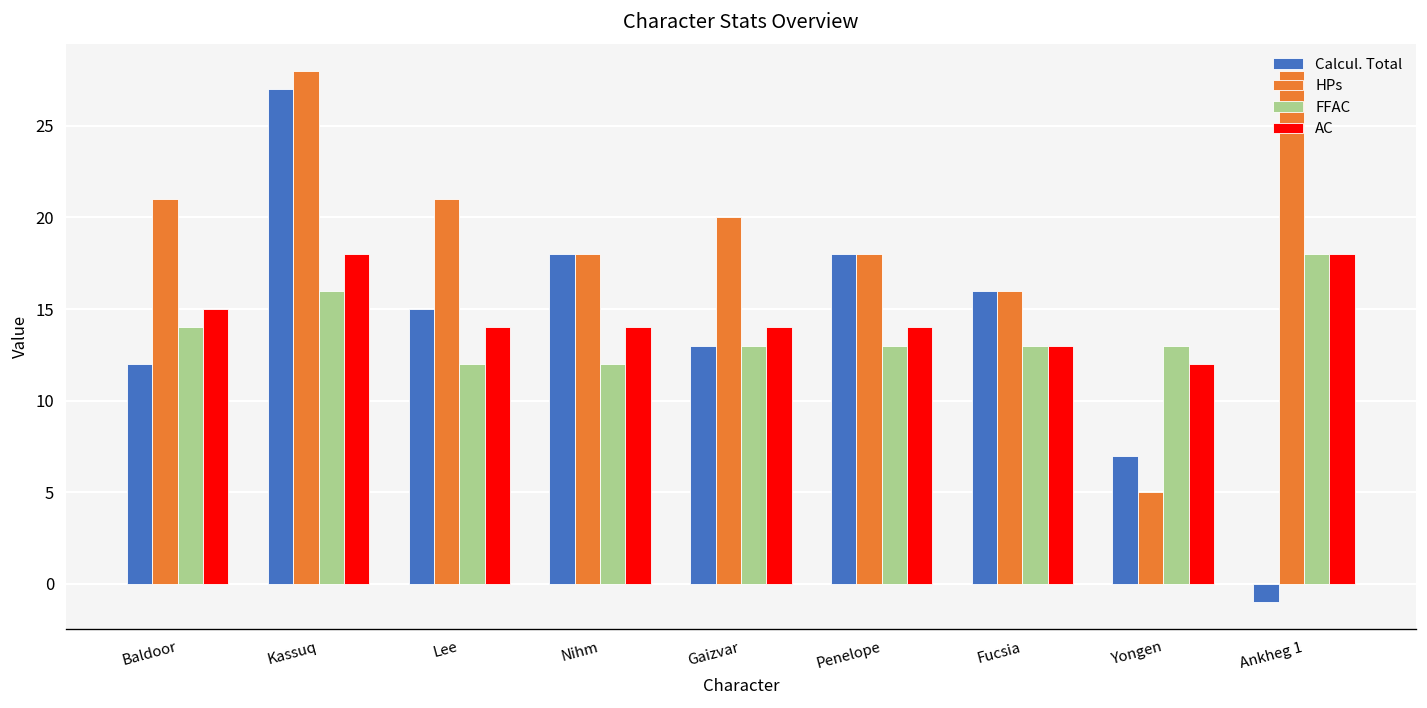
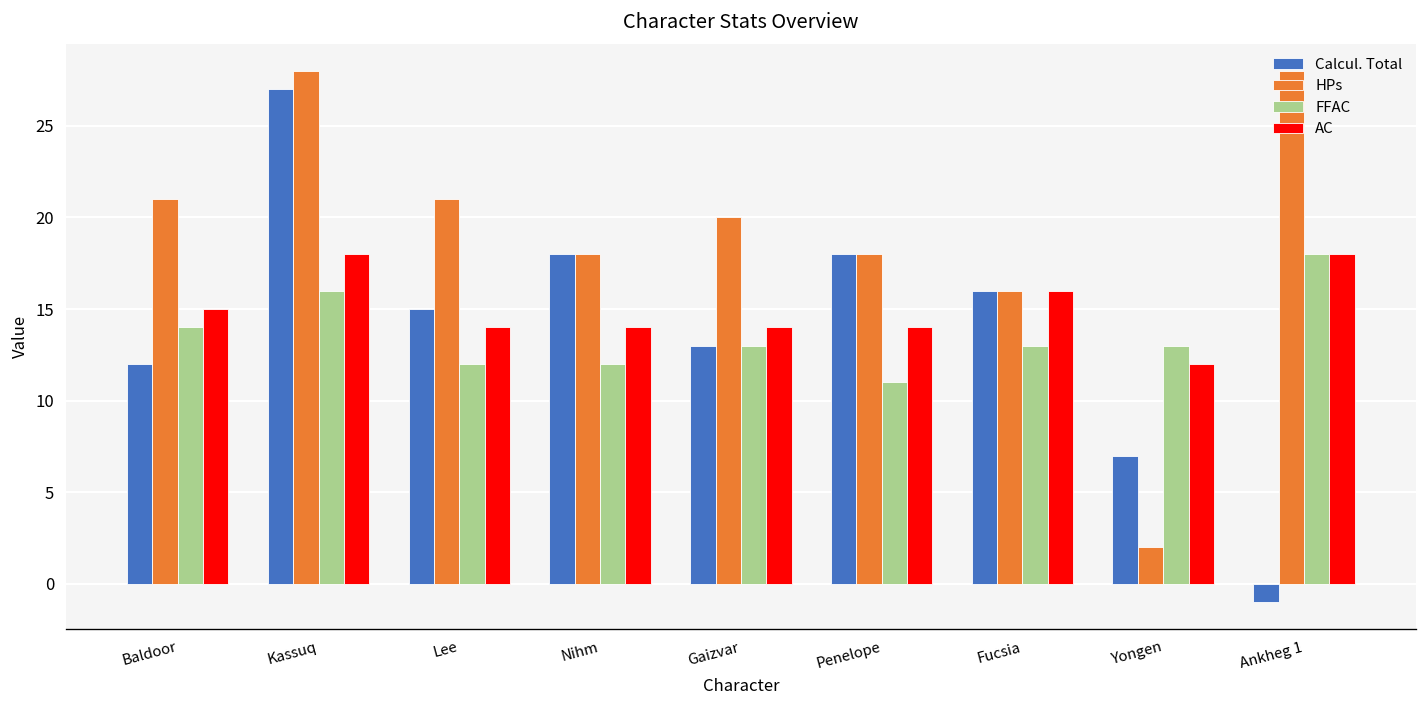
  {
    "Calcul. Total": {
      "Baldoor": 12,
      "Kassuq": 27,
      "Lee": 15,
      "Nihm": 18,
      "Gaizvar": 13,
      "Penelope": 18,
      "Fucsia": 16,
      "Yongen": 7,
      "Ankheg 1": -1
    },
    "HPs": {
      "Baldoor": 21,
      "Kassuq": 28,
      "Lee": 21,
      "Nihm": 18,
      "Gaizvar": 20,
      "Penelope": 18,
      "Fucsia": 16,
-     "Yongen": 5,
+     "Yongen": 2,
      "Ankheg 1": 28
    },
    "FFAC": {
      "Baldoor": 14,
      "Kassuq": 16,
      "Lee": 12,
      "Nihm": 12,
      "Gaizvar": 13,
-     "Penelope": 13,
+     "Penelope": 11,
      "Fucsia": 13,
      "Yongen": 13,
      "Ankheg 1": 18
    },
    "AC": {
      "Baldoor": 15,
      "Kassuq": 18,
      "Lee": 14,
      "Nihm": 14,
      "Gaizvar": 14,
      "Penelope": 14,
-     "Fucsia": 13,
+     "Fucsia": 16,
      "Yongen": 12,
      "Ankheg 1": 18
    }
  }
